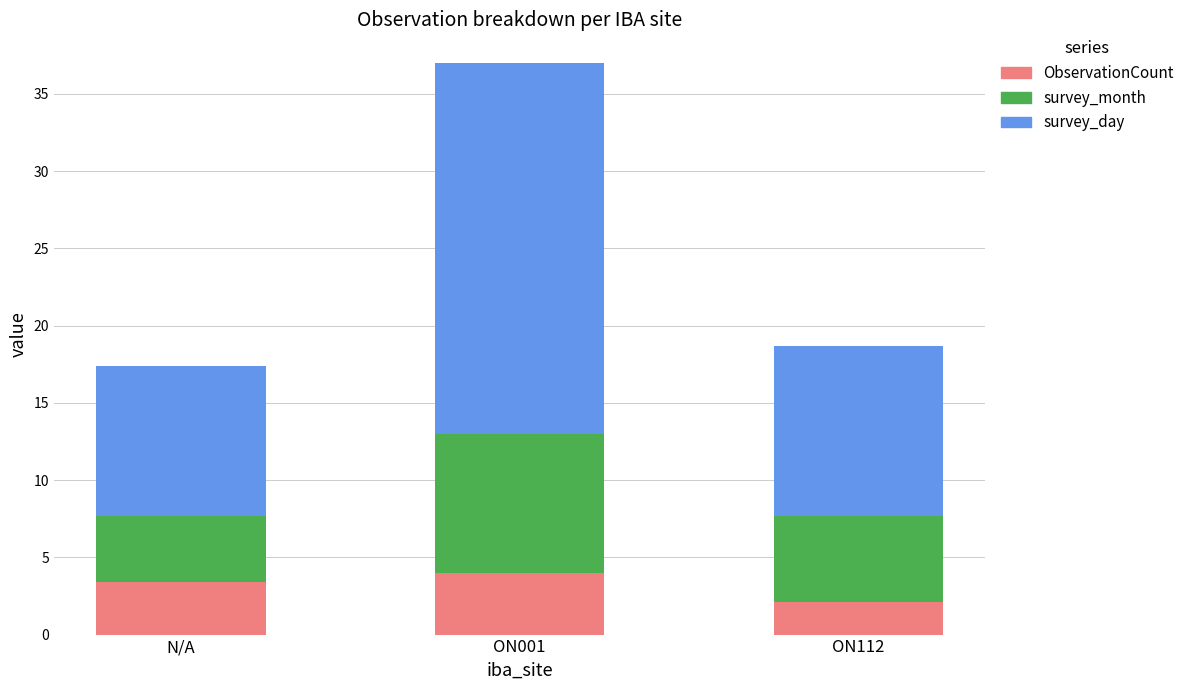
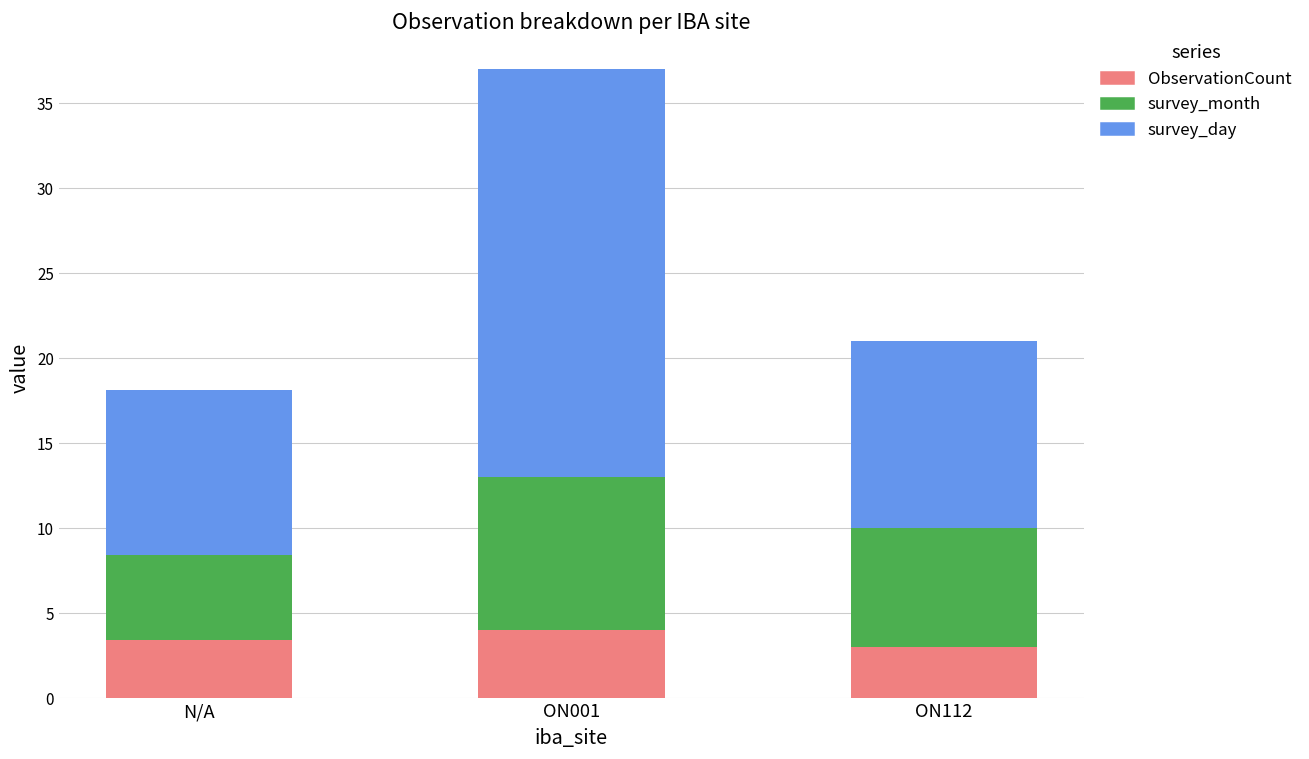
  {
    "ObservationCount": {
      "N/A": 3.4,
      "ON001": 4.0,
-     "ON112": 2.1
+     "ON112": 3.0
    },
    "survey_month": {
-     "N/A": 4.3,
+     "N/A": 5.0,
      "ON001": 9.0,
-     "ON112": 5.6
+     "ON112": 7.0
    },
    "survey_day": {
      "N/A": 9.7,
      "ON001": 24.0,
      "ON112": 11.0
    }
  }
